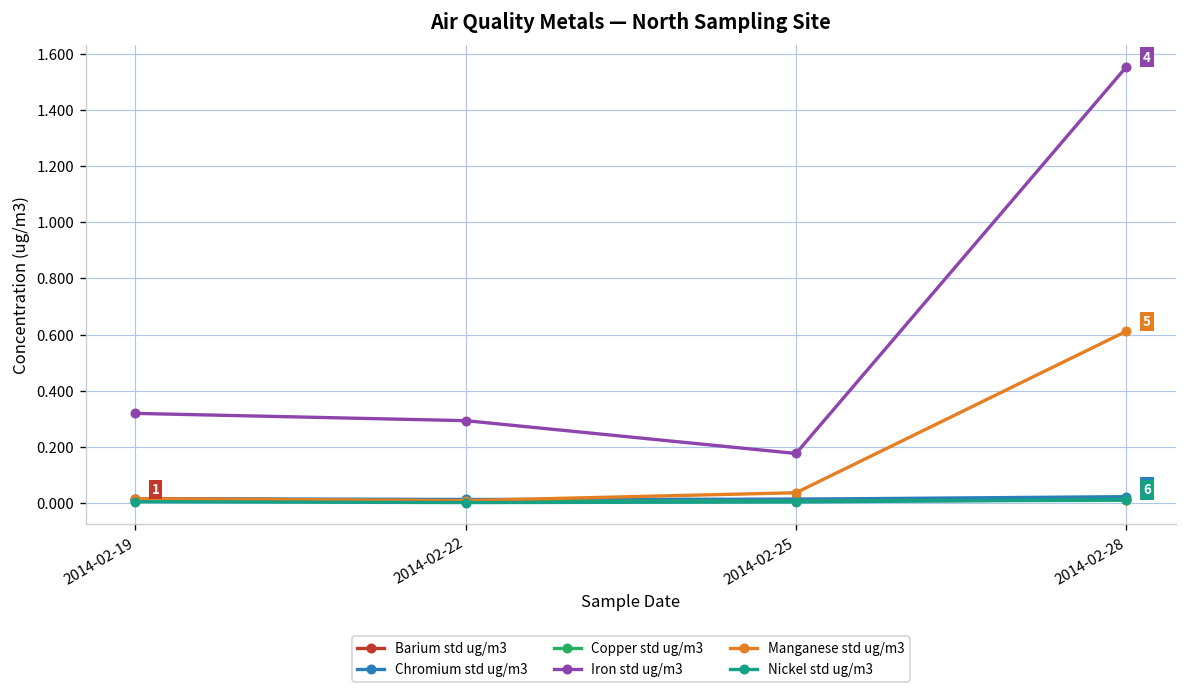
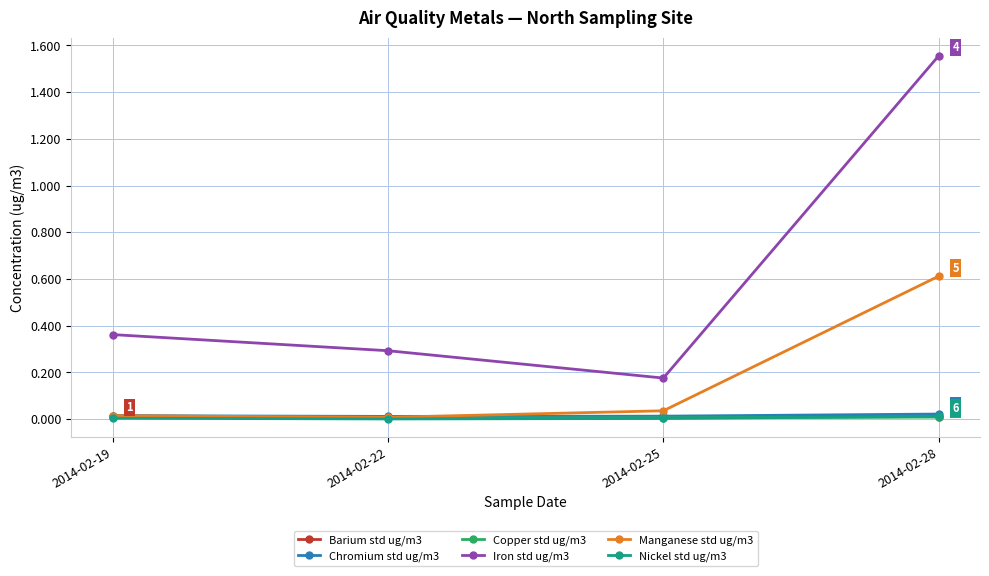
  {
    "Iron std ug/m3": {
-     "2014-02-19": 0.32,
+     "2014-02-19": 0.36,
      "2014-02-22": 0.29,
      "2014-02-25": 0.18
    },
    "Manganese std ug/m3": {
      "2014-02-25": 0.04
    }
  }
